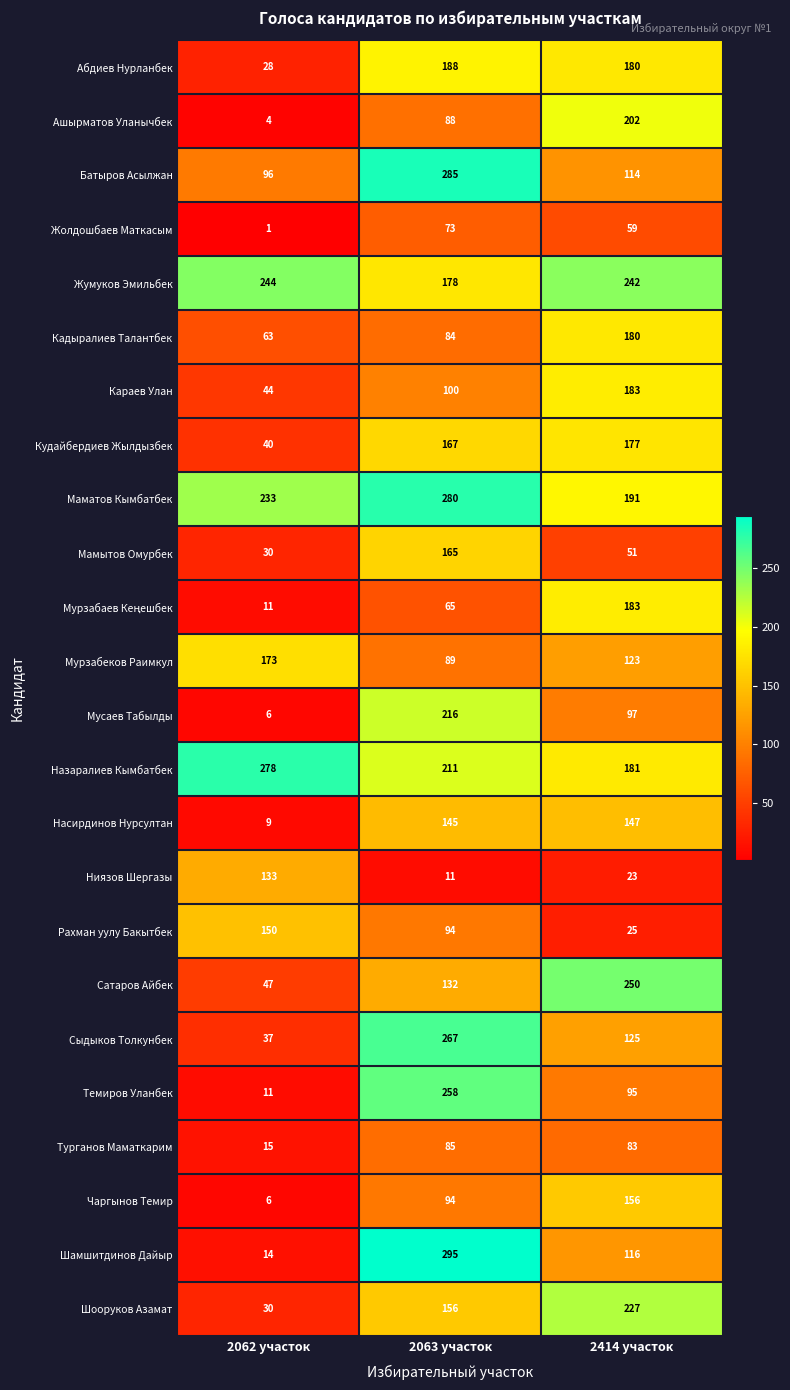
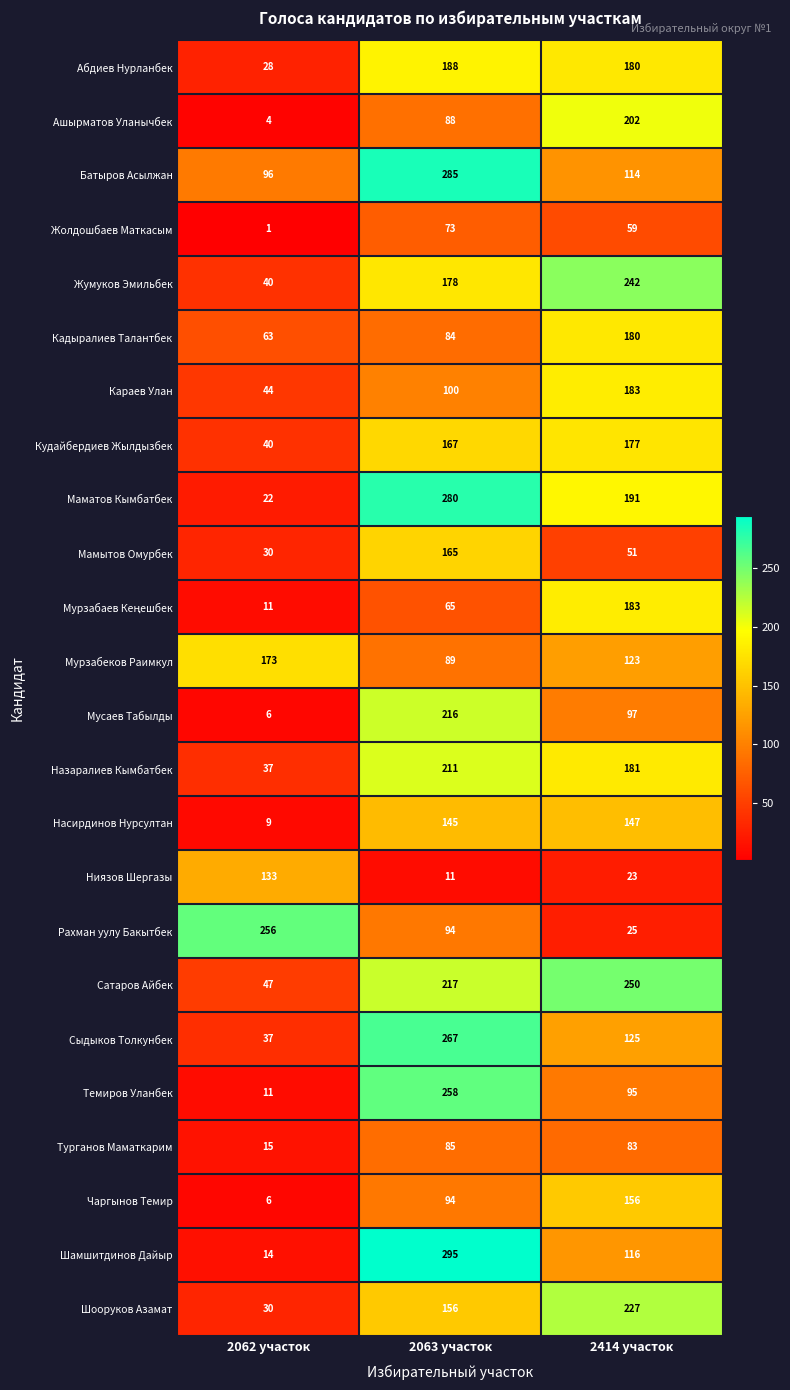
  {
    "Абдиев Нурланбек": {
      "2062 участок": 28,
      "2063 участок": 188,
      "2414 участок": 180
    },
    "Ашырматов Уланычбек": {
      "2062 участок": 4,
      "2063 участок": 88,
      "2414 участок": 202
    },
    "Батыров Асылжан": {
      "2062 участок": 96,
      "2063 участок": 285,
      "2414 участок": 114
    },
    "Жолдошбаев Маткасым": {
      "2062 участок": 1,
      "2063 участок": 73,
      "2414 участок": 59
    },
    "Жумуков Эмильбек": {
-     "2062 участок": 244,
+     "2062 участок": 40,
      "2063 участок": 178,
      "2414 участок": 242
    },
    "Кадыралиев Талантбек": {
      "2062 участок": 63,
      "2063 участок": 84,
      "2414 участок": 180
    },
    "Караев Улан": {
      "2062 участок": 44,
      "2063 участок": 100,
      "2414 участок": 183
    },
    "Кудайбердиев Жылдызбек": {
      "2062 участок": 40,
      "2063 участок": 167,
      "2414 участок": 177
    },
    "Маматов Кымбатбек": {
-     "2062 участок": 233,
+     "2062 участок": 22,
      "2063 участок": 280,
      "2414 участок": 191
    },
    "Мамытов Омурбек": {
      "2062 участок": 30,
      "2063 участок": 165,
      "2414 участок": 51
    },
    "Мурзабаев Кеңешбек": {
      "2062 участок": 11,
      "2063 участок": 65,
      "2414 участок": 183
    },
    "Мурзабеков Раимкул": {
      "2062 участок": 173,
      "2063 участок": 89,
      "2414 участок": 123
    },
    "Мусаев Табылды": {
      "2062 участок": 6,
      "2063 участок": 216,
      "2414 участок": 97
    },
    "Назаралиев Кымбатбек": {
-     "2062 участок": 278,
+     "2062 участок": 37,
      "2063 участок": 211,
      "2414 участок": 181
    },
    "Насирдинов Нурсултан": {
      "2062 участок": 9,
      "2063 участок": 145,
      "2414 участок": 147
    },
    "Ниязов Шергазы": {
      "2062 участок": 133,
      "2063 участок": 11,
      "2414 участок": 23
    },
    "Рахман уулу Бакытбек": {
-     "2062 участок": 150,
+     "2062 участок": 256,
      "2063 участок": 94,
      "2414 участок": 25
    },
    "Сатаров Айбек": {
      "2062 участок": 47,
-     "2063 участок": 132,
+     "2063 участок": 217,
      "2414 участок": 250
    },
    "Сыдыков Толкунбек": {
      "2062 участок": 37,
      "2063 участок": 267,
      "2414 участок": 125
    },
    "Темиров Уланбек": {
      "2062 участок": 11,
      "2063 участок": 258,
      "2414 участок": 95
    },
    "Турганов Маматкарим": {
      "2062 участок": 15,
      "2063 участок": 85,
      "2414 участок": 83
    },
    "Чаргынов Темир": {
      "2062 участок": 6,
      "2063 участок": 94,
      "2414 участок": 156
    },
    "Шамшитдинов Дайыр": {
      "2062 участок": 14,
      "2063 участок": 295,
      "2414 участок": 116
    },
    "Шооруков Азамат": {
      "2062 участок": 30,
      "2063 участок": 156,
      "2414 участок": 227
    }
  }
